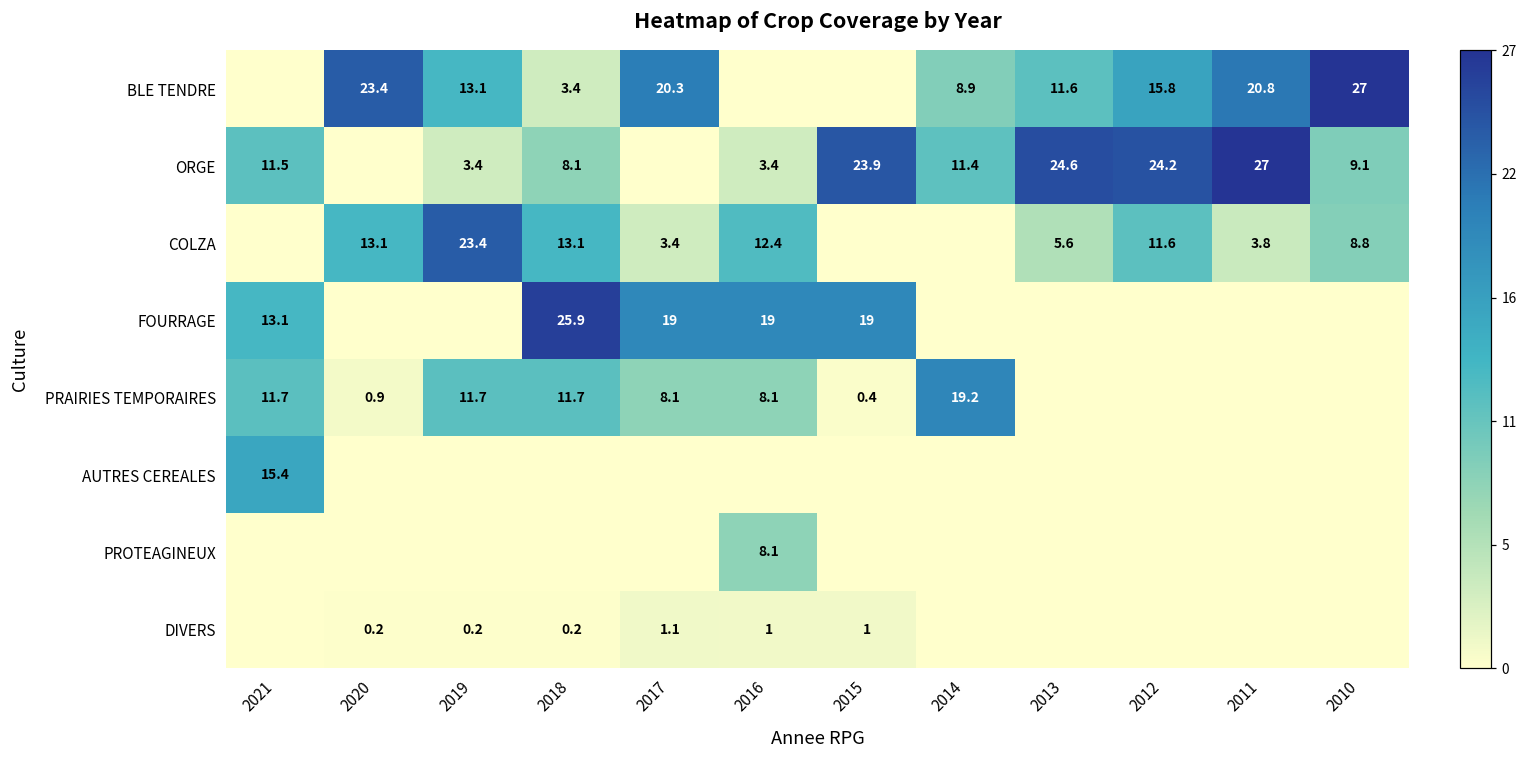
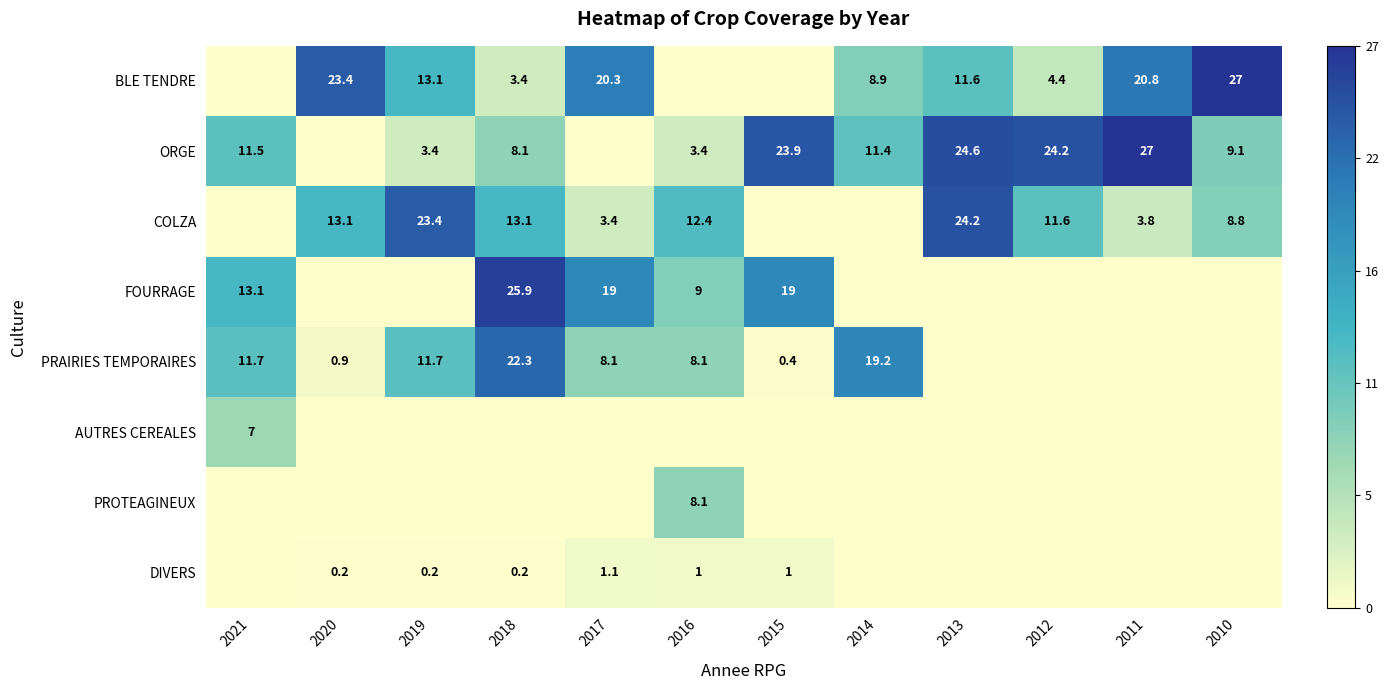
  {
    "BLE TENDRE": {
      "2020": 23.4,
      "2019": 13.1,
      "2018": 3.4,
      "2017": 20.3,
      "2014": 8.9,
      "2013": 11.6,
-     "2012": 15.8,
+     "2012": 4.4,
      "2011": 20.8,
      "2010": 27
    },
    "ORGE": {
      "2021": 11.5,
      "2019": 3.4,
      "2018": 8.1,
      "2016": 3.4,
      "2015": 23.9,
      "2014": 11.4,
      "2013": 24.6,
      "2012": 24.2,
      "2011": 27,
      "2010": 9.1
    },
    "COLZA": {
      "2020": 13.1,
      "2019": 23.4,
      "2018": 13.1,
      "2017": 3.4,
      "2016": 12.4,
-     "2013": 5.6,
+     "2013": 24.2,
      "2012": 11.6,
      "2011": 3.8,
      "2010": 8.8
    },
    "FOURRAGE": {
      "2021": 13.1,
      "2018": 25.9,
      "2017": 19,
-     "2016": 19,
+     "2016": 9,
      "2015": 19
    },
    "PRAIRIES TEMPORAIRES": {
      "2021": 11.7,
      "2020": 0.9,
      "2019": 11.7,
-     "2018": 11.7,
+     "2018": 22.3,
      "2017": 8.1,
      "2016": 8.1,
      "2015": 0.4,
      "2014": 19.2
    },
    "AUTRES CEREALES": {
-     "2021": 15.4
+     "2021": 7
    },
    "PROTEAGINEUX": {
      "2016": 8.1
    },
    "DIVERS": {
      "2020": 0.2,
      "2019": 0.2,
      "2018": 0.2,
      "2017": 1.1,
      "2016": 1,
      "2015": 1
    }
  }
